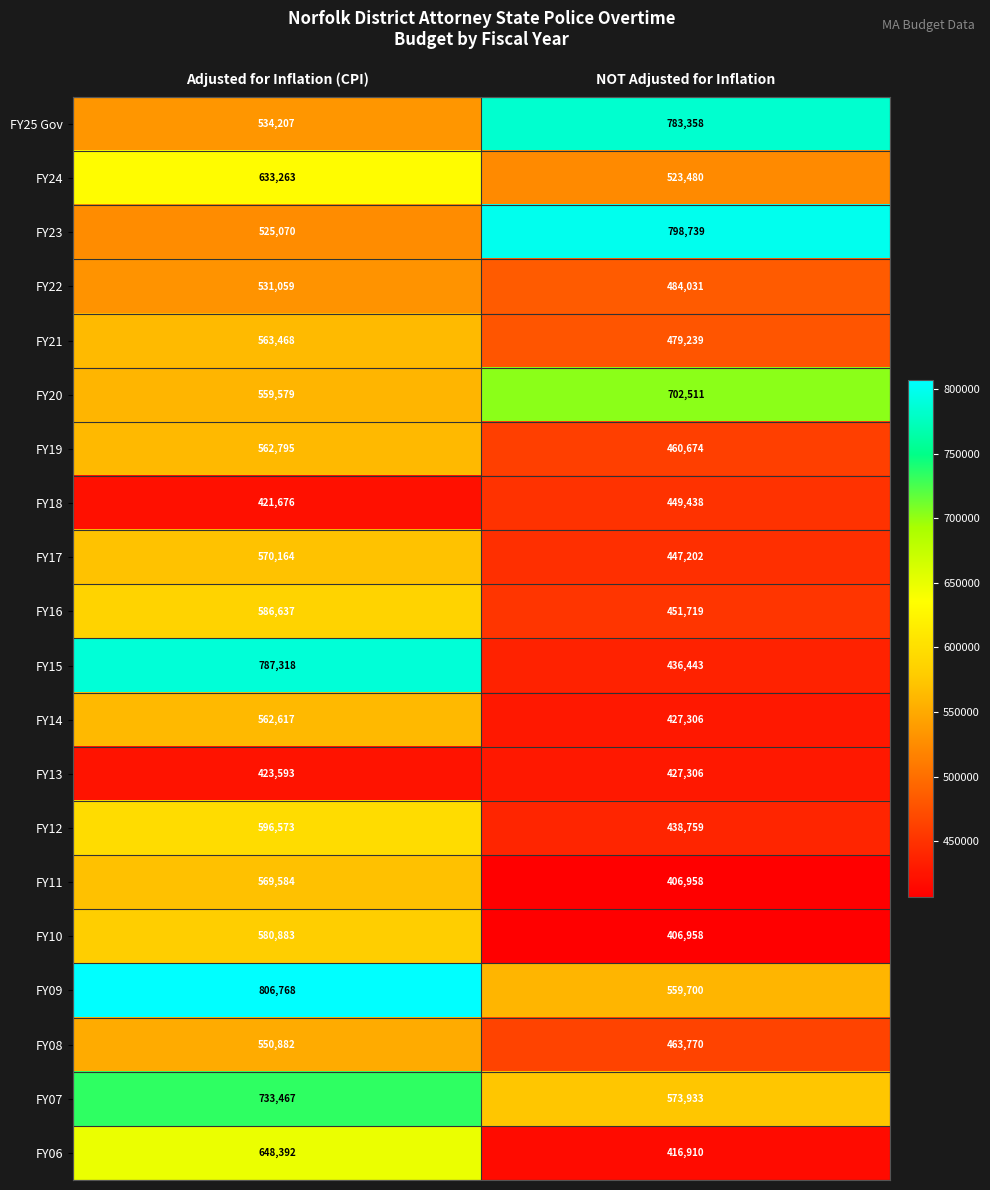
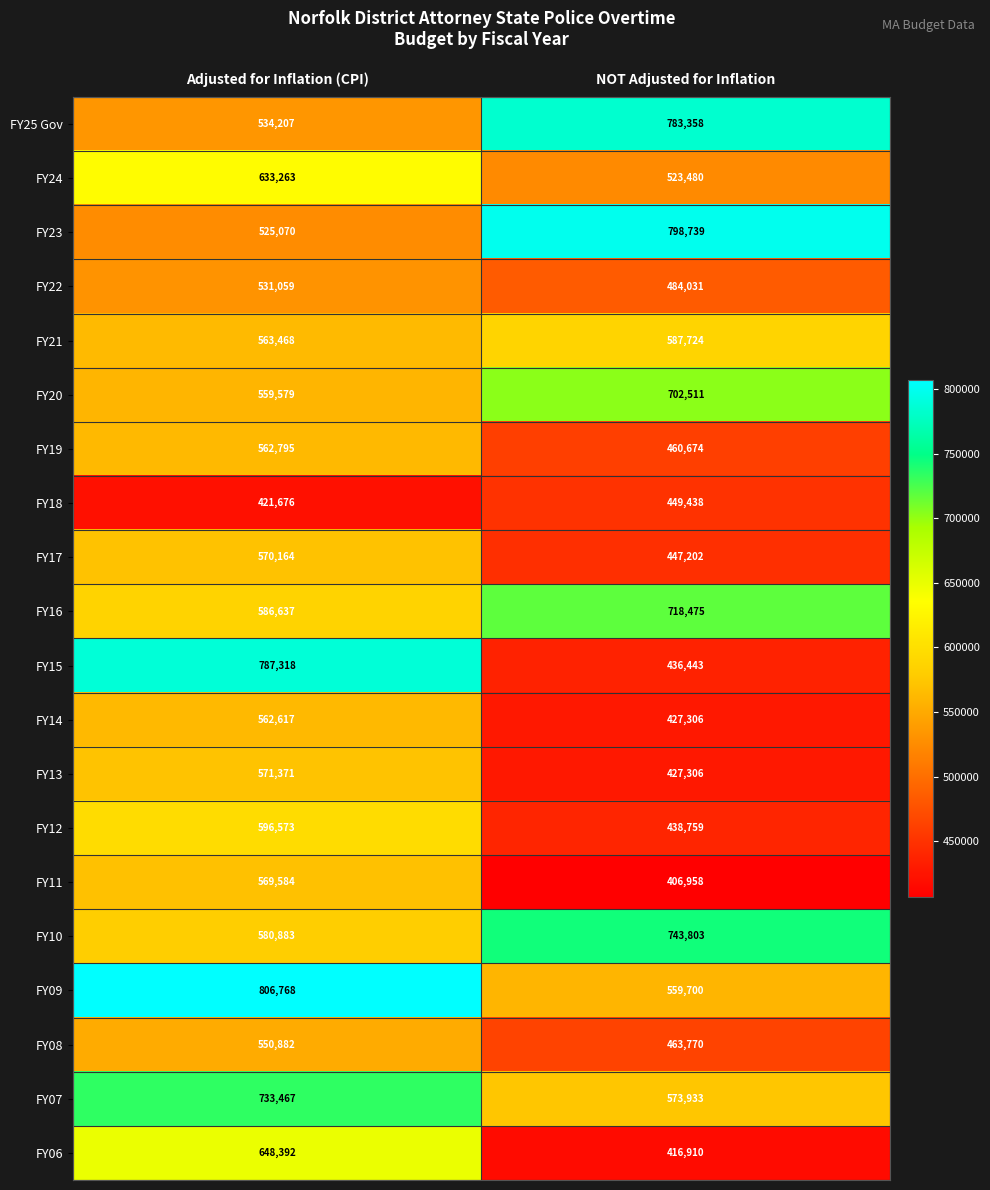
  {
    "FY25 Gov": {
      "Adjusted for Inflation (CPI)": "534,207",
      "NOT Adjusted for Inflation": "783,358"
    },
    "FY24": {
      "Adjusted for Inflation (CPI)": "633,263",
      "NOT Adjusted for Inflation": "523,480"
    },
    "FY23": {
      "Adjusted for Inflation (CPI)": "525,070",
      "NOT Adjusted for Inflation": "798,739"
    },
    "FY22": {
      "Adjusted for Inflation (CPI)": "531,059",
      "NOT Adjusted for Inflation": "484,031"
    },
    "FY21": {
      "Adjusted for Inflation (CPI)": "563,468",
-     "NOT Adjusted for Inflation": "479,239"
+     "NOT Adjusted for Inflation": "587,724"
    },
    "FY20": {
      "Adjusted for Inflation (CPI)": "559,579",
      "NOT Adjusted for Inflation": "702,511"
    },
    "FY19": {
      "Adjusted for Inflation (CPI)": "562,795",
      "NOT Adjusted for Inflation": "460,674"
    },
    "FY18": {
      "Adjusted for Inflation (CPI)": "421,676",
      "NOT Adjusted for Inflation": "449,438"
    },
    "FY17": {
      "Adjusted for Inflation (CPI)": "570,164",
      "NOT Adjusted for Inflation": "447,202"
    },
    "FY16": {
      "Adjusted for Inflation (CPI)": "586,637",
-     "NOT Adjusted for Inflation": "451,719"
+     "NOT Adjusted for Inflation": "718,475"
    },
    "FY15": {
      "Adjusted for Inflation (CPI)": "787,318",
      "NOT Adjusted for Inflation": "436,443"
    },
    "FY14": {
      "Adjusted for Inflation (CPI)": "562,617",
      "NOT Adjusted for Inflation": "427,306"
    },
    "FY13": {
-     "Adjusted for Inflation (CPI)": "423,593",
+     "Adjusted for Inflation (CPI)": "571,371",
      "NOT Adjusted for Inflation": "427,306"
    },
    "FY12": {
      "Adjusted for Inflation (CPI)": "596,573",
      "NOT Adjusted for Inflation": "438,759"
    },
    "FY11": {
      "Adjusted for Inflation (CPI)": "569,584",
      "NOT Adjusted for Inflation": "406,958"
    },
    "FY10": {
      "Adjusted for Inflation (CPI)": "580,883",
-     "NOT Adjusted for Inflation": "406,958"
+     "NOT Adjusted for Inflation": "743,803"
    },
    "FY09": {
      "Adjusted for Inflation (CPI)": "806,768",
      "NOT Adjusted for Inflation": "559,700"
    },
    "FY08": {
      "Adjusted for Inflation (CPI)": "550,882",
      "NOT Adjusted for Inflation": "463,770"
    },
    "FY07": {
      "Adjusted for Inflation (CPI)": "733,467",
      "NOT Adjusted for Inflation": "573,933"
    },
    "FY06": {
      "Adjusted for Inflation (CPI)": "648,392",
      "NOT Adjusted for Inflation": "416,910"
    }
  }
